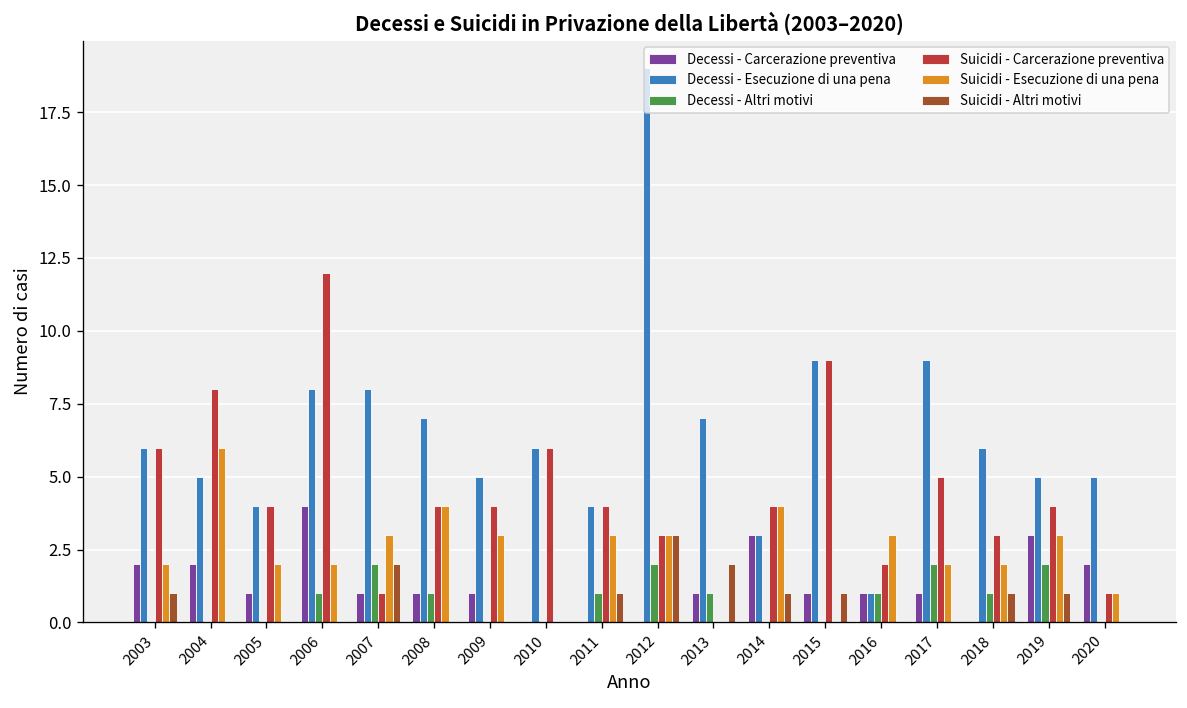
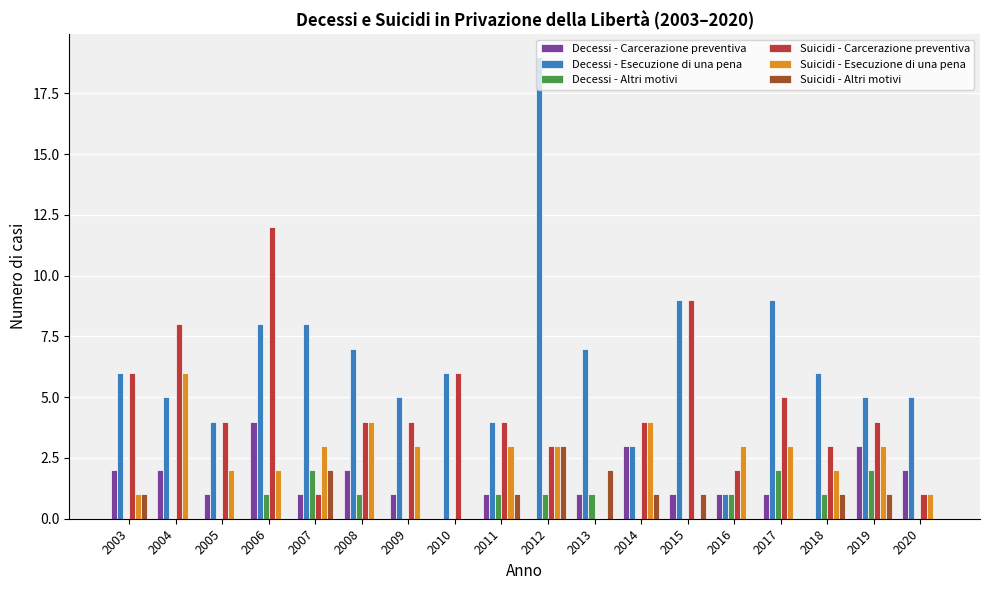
  {
    "Decessi - Carcerazione preventiva": {
      "2003": 2,
      "2004": 2,
      "2005": 1,
      "2006": 4,
      "2007": 1,
-     "2008": 1,
+     "2008": 2,
      "2009": 1,
      "2010": 0,
-     "2011": 0,
+     "2011": 1,
      "2012": 0,
      "2013": 1,
      "2014": 3,
      "2015": 1,
      "2016": 1,
      "2017": 1,
      "2018": 0,
      "2019": 3,
      "2020": 2
    },
    "Decessi - Esecuzione di una pena": {
      "2003": 6,
      "2004": 5,
      "2005": 4,
      "2006": 8,
      "2007": 8,
      "2008": 7,
      "2009": 5,
      "2010": 6,
      "2011": 4,
      "2013": 7,
      "2014": 3,
      "2015": 9,
      "2016": 1,
      "2017": 9,
      "2018": 6,
      "2019": 5,
      "2020": 5
    },
    "Decessi - Altri motivi": {
      "2003": 0,
      "2004": 0,
      "2005": 0,
      "2006": 1,
      "2007": 2,
      "2008": 1,
      "2009": 0,
      "2010": 0,
      "2011": 1,
-     "2012": 2,
+     "2012": 1,
      "2013": 1,
      "2014": 0,
      "2015": 0,
      "2016": 1,
      "2017": 2,
      "2018": 1,
      "2019": 2,
      "2020": 0
    },
    "Suicidi - Esecuzione di una pena": {
-     "2003": 2,
+     "2003": 1,
      "2004": 6,
      "2005": 2,
      "2006": 2,
      "2007": 3,
      "2008": 4,
      "2009": 3,
      "2010": 0,
      "2011": 3,
      "2012": 3,
      "2013": 0,
      "2014": 4,
      "2015": 0,
      "2016": 3,
-     "2017": 2,
+     "2017": 3,
      "2018": 2,
      "2019": 3,
      "2020": 1
    }
  }
